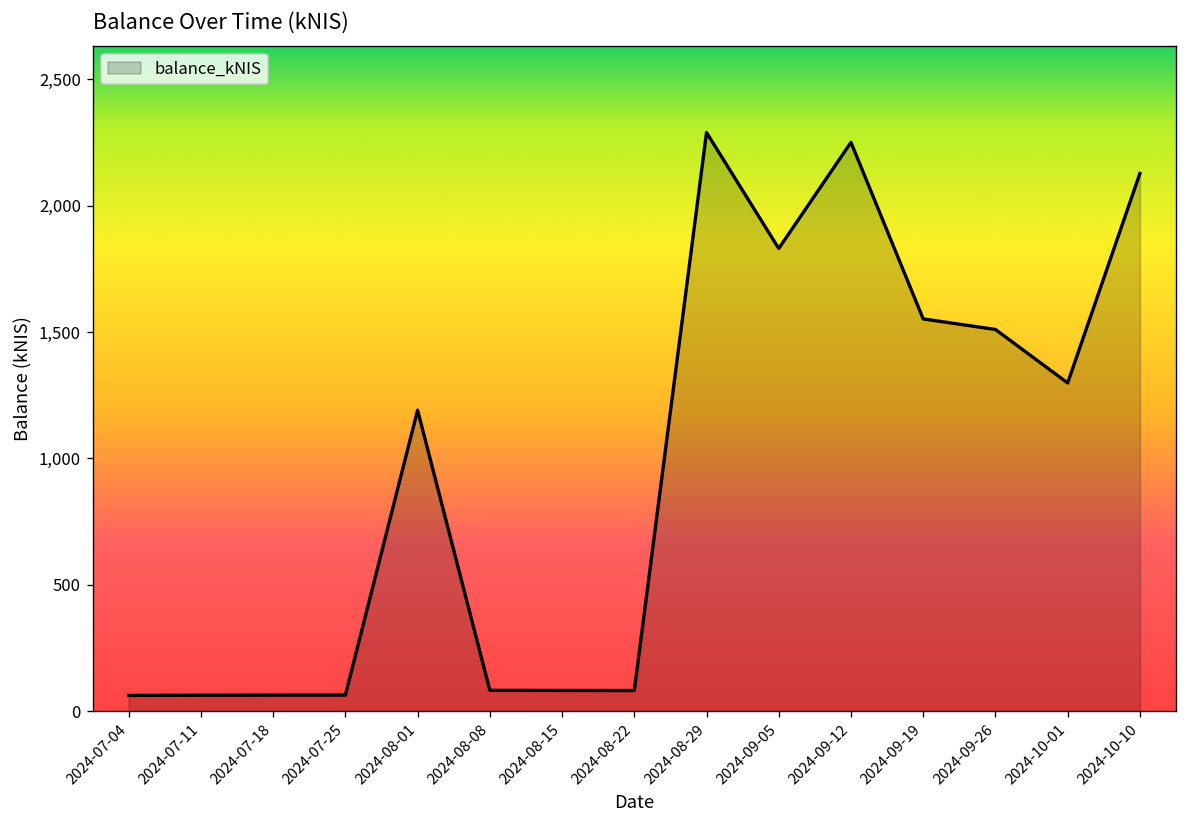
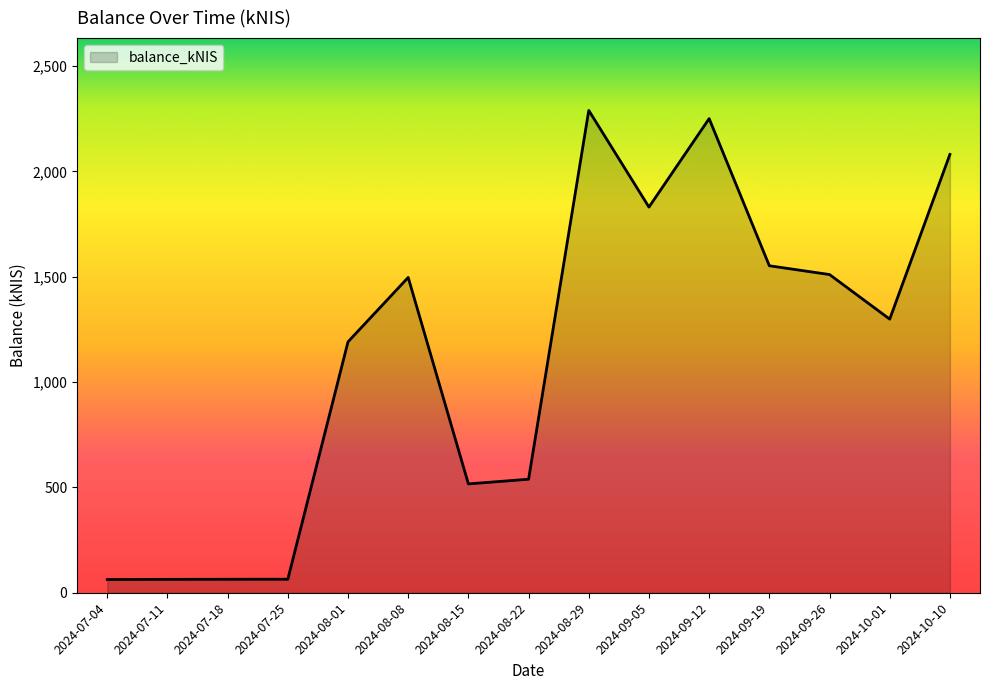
  {
    "2024-07-04": "60",
    "2024-07-11": "60",
    "2024-07-18": "60",
    "2024-07-25": "60",
    "2024-08-01": "1,190",
-   "2024-08-08": "80",
-   "2024-08-15": "80",
-   "2024-08-22": "80",
+   "2024-08-08": "1,500",
+   "2024-08-15": "520",
+   "2024-08-22": "540",
    "2024-08-29": "2,290",
    "2024-09-05": "1,830",
    "2024-09-12": "2,250",
    "2024-09-19": "1,550",
    "2024-09-26": "1,510",
    "2024-10-01": "1,300",
-   "2024-10-10": "2,130"
+   "2024-10-10": "2,080"
  }
